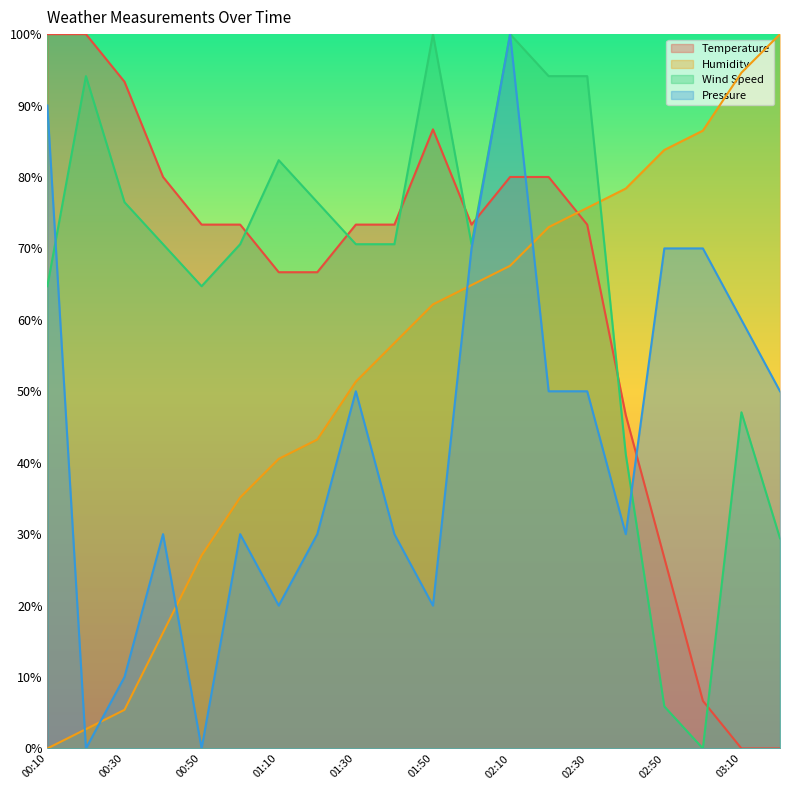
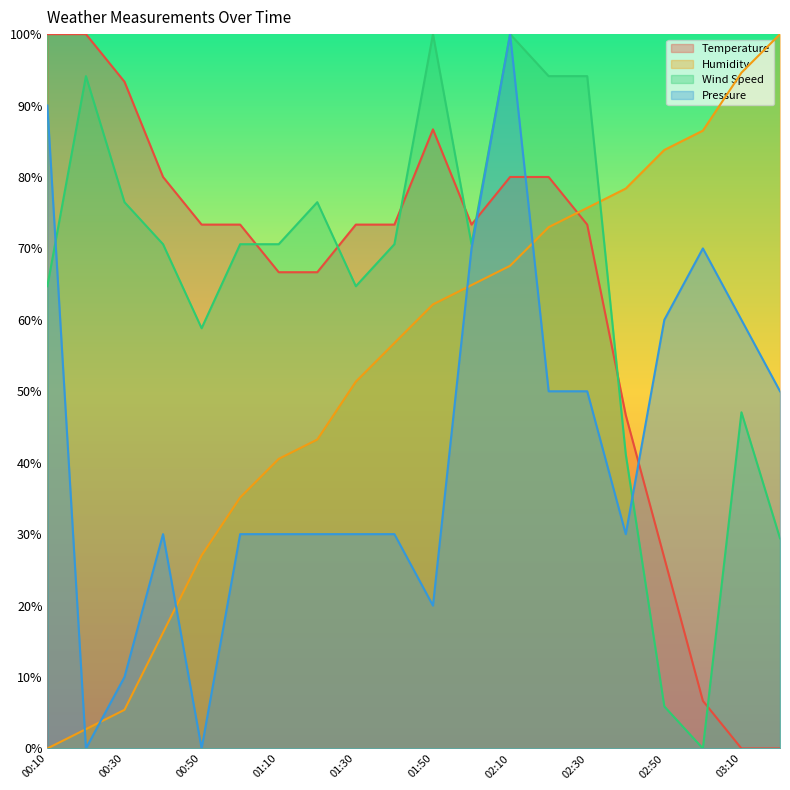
  {
    "Wind Speed": {
      "00:10": "65%",
      "00:30": "76%",
-     "00:50": "65%",
-     "01:10": "82%",
-     "01:30": "71%",
+     "00:50": "59%",
+     "01:10": "71%",
+     "01:30": "65%",
      "01:50": "100%",
      "02:30": "94%",
      "02:50": "6%",
      "03:10": "47%"
    },
    "Pressure": {
      "00:10": "90%",
      "00:30": "10%",
      "00:50": "0%",
-     "01:10": "20%",
-     "01:30": "50%",
+     "01:10": "30%",
+     "01:30": "30%",
      "01:50": "20%",
      "02:30": "50%",
-     "02:50": "70%",
+     "02:50": "60%",
      "03:10": "60%"
    }
  }
